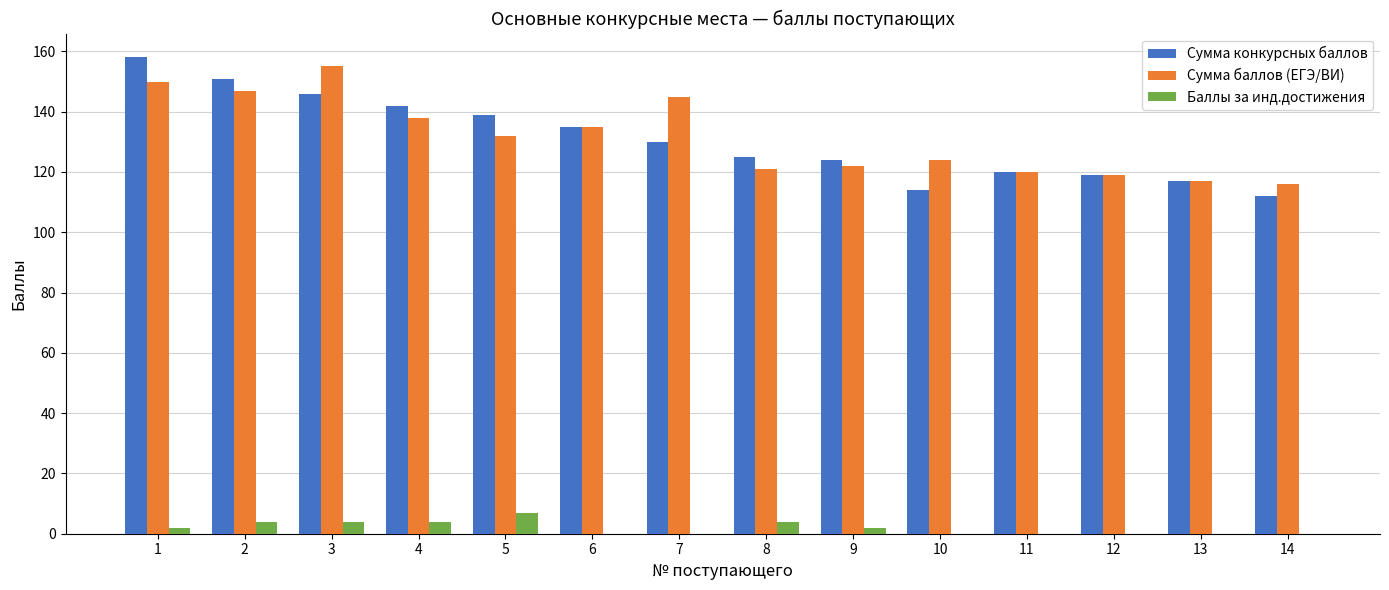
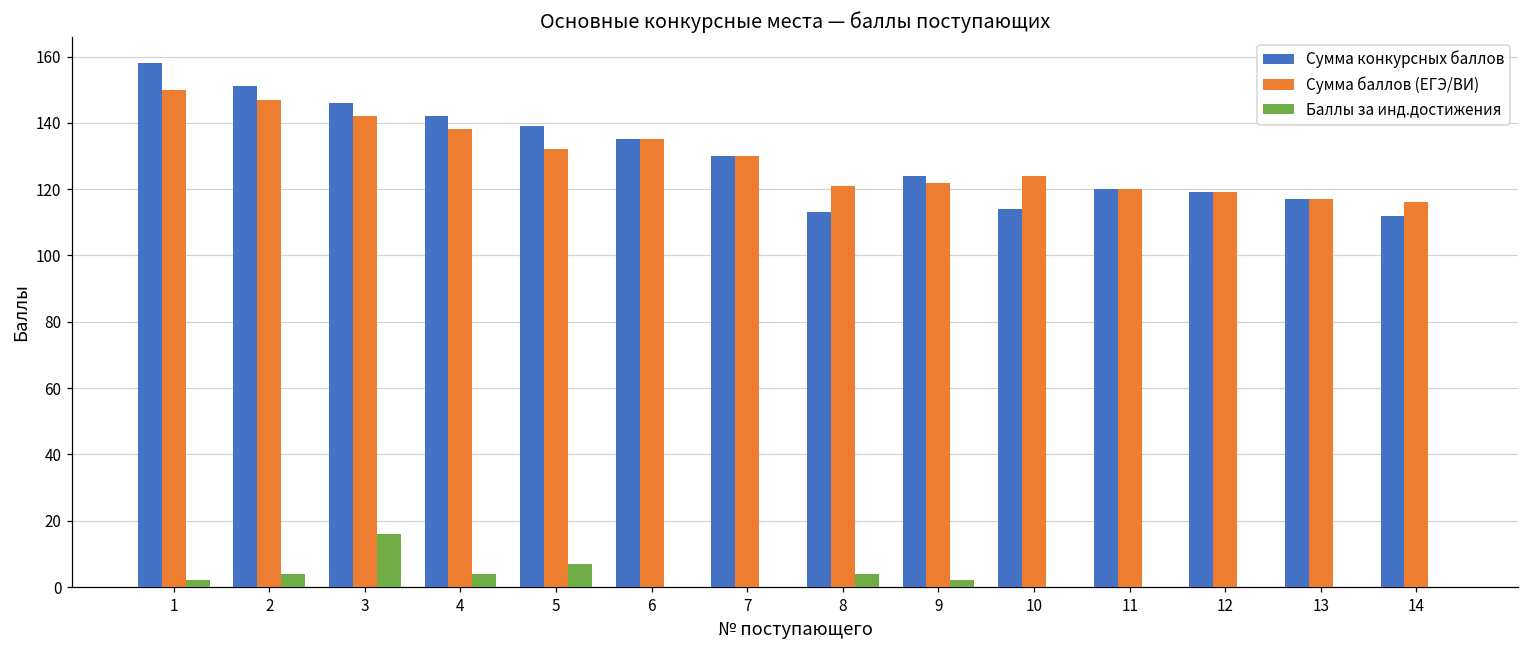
  {
    "Сумма конкурсных баллов": {
      "1": 158,
      "2": 151,
      "3": 146,
      "4": 142,
      "5": 139,
      "6": 135,
      "7": 130,
-     "8": 125,
+     "8": 113,
      "9": 124,
      "10": 114,
      "11": 120,
      "12": 119,
      "13": 117,
      "14": 112
    },
    "Сумма баллов (ЕГЭ/ВИ)": {
      "1": 150,
      "2": 147,
-     "3": 155,
+     "3": 142,
      "4": 138,
      "5": 132,
      "6": 135,
-     "7": 145,
+     "7": 130,
      "8": 121,
      "9": 122,
      "10": 124,
      "11": 120,
      "12": 119,
      "13": 117,
      "14": 116
    },
    "Баллы за инд.достижения": {
      "1": 2,
      "2": 4,
-     "3": 4,
+     "3": 16,
      "4": 4,
      "5": 7,
      "6": 0,
      "7": 0,
      "8": 4,
      "9": 2,
      "10": 0,
      "11": 0,
      "12": 0,
      "13": 0,
      "14": 0
    }
  }
